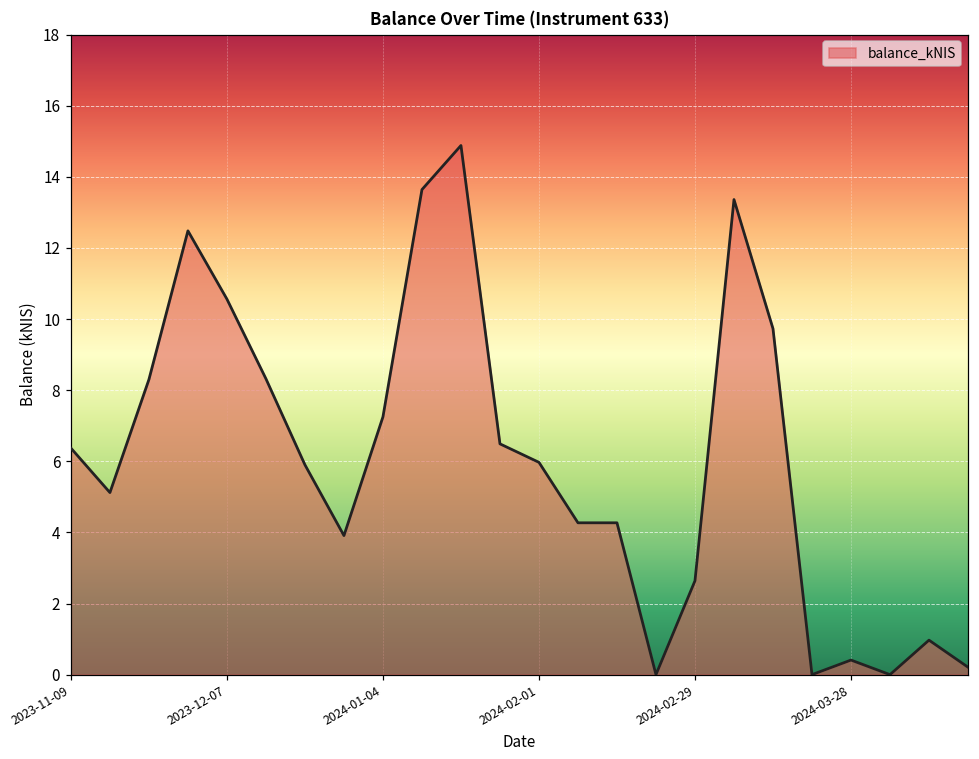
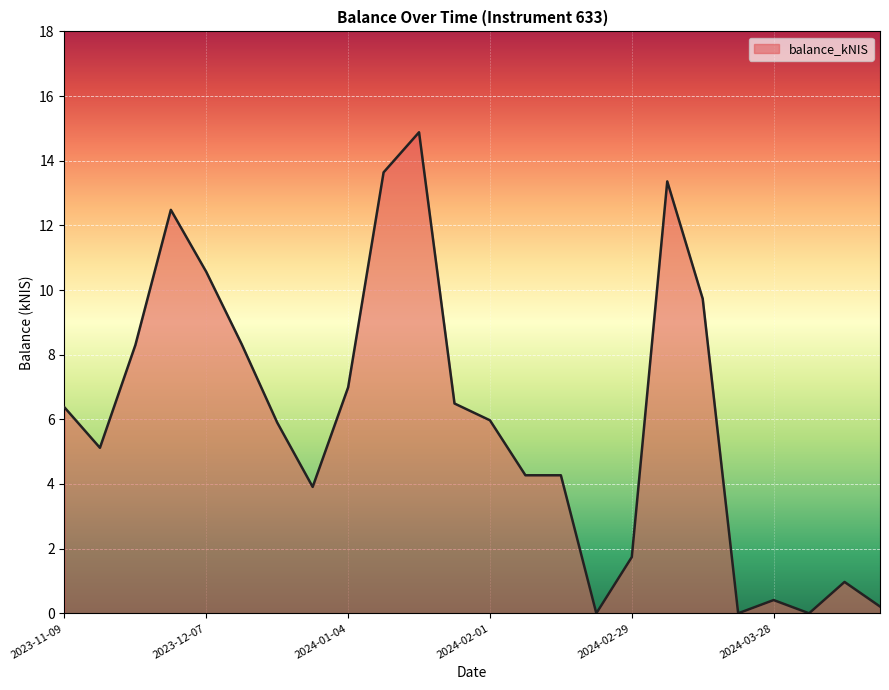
  {
    "2023-11-09": 6.4,
    "2023-12-07": 10.6,
-   "2024-01-04": 7.3,
+   "2024-01-04": 7.0,
    "2024-02-01": 6.0,
-   "2024-02-29": 2.6,
+   "2024-02-29": 1.7,
    "2024-03-28": 0.4
  }
